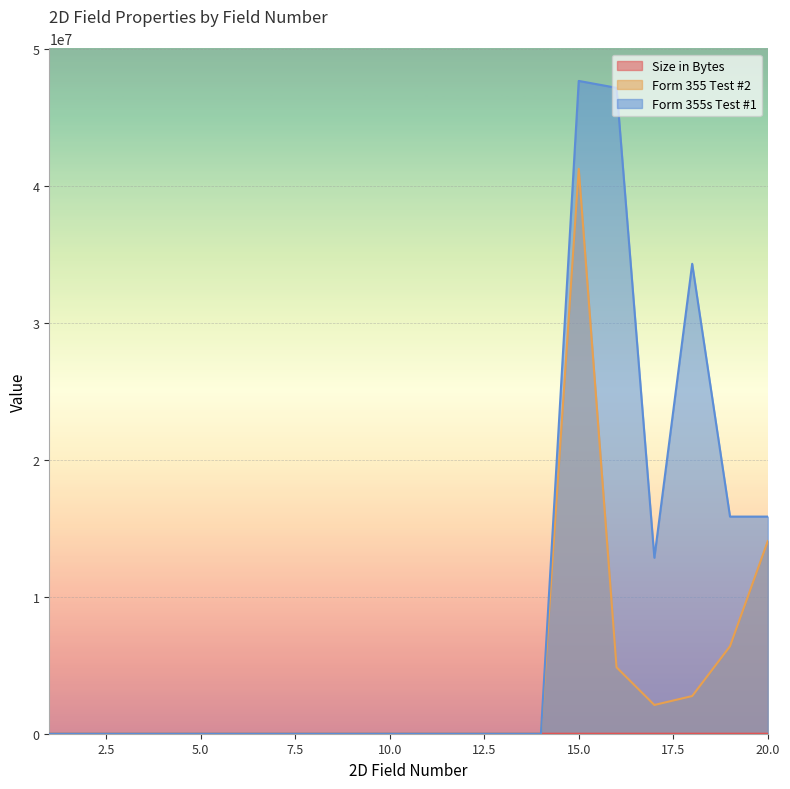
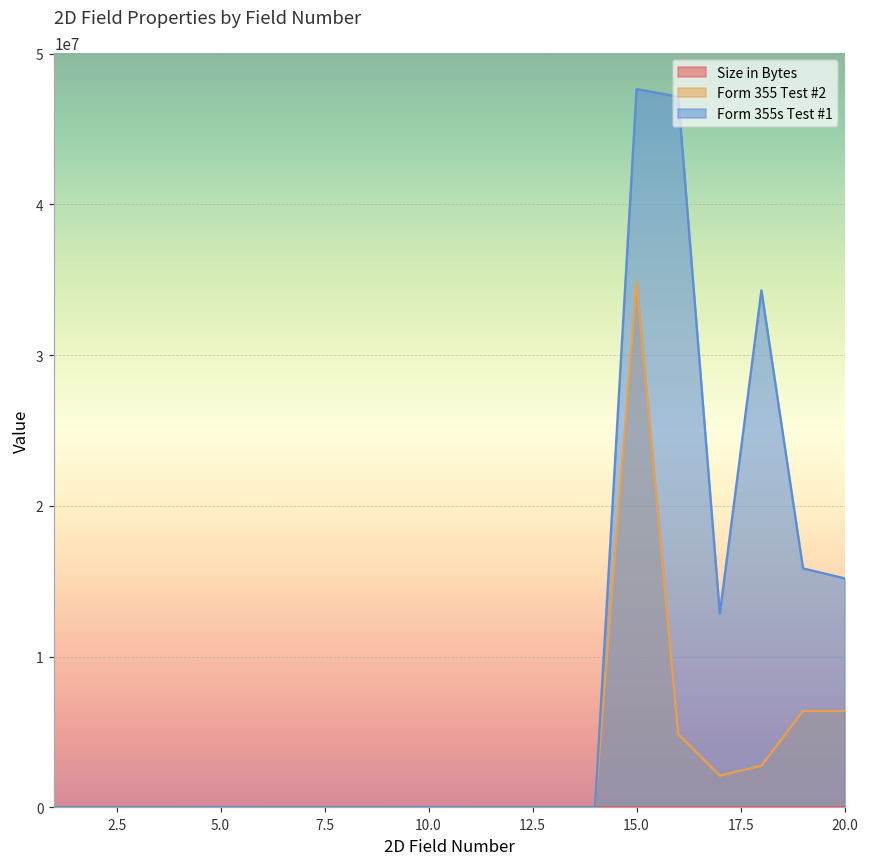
  {
    "Size in Bytes": {
      "15.0": 0,
      "20.0": 0
    },
    "Form 355 Test #2": {
-     "15.0": 41200000,
-     "20.0": 14100000
+     "15.0": 34800000,
+     "20.0": 6400000
    },
    "Form 355s Test #1": {
      "15.0": 47700000,
-     "20.0": 15900000
+     "20.0": 15200000
    }
  }
